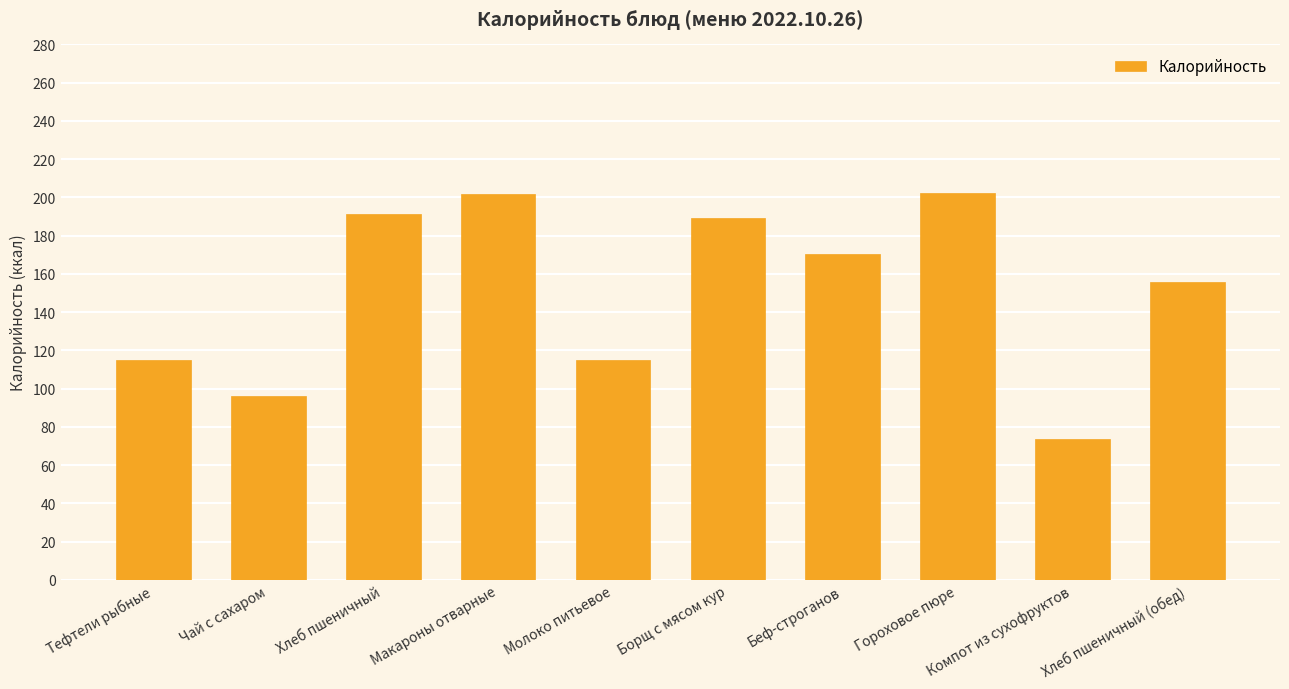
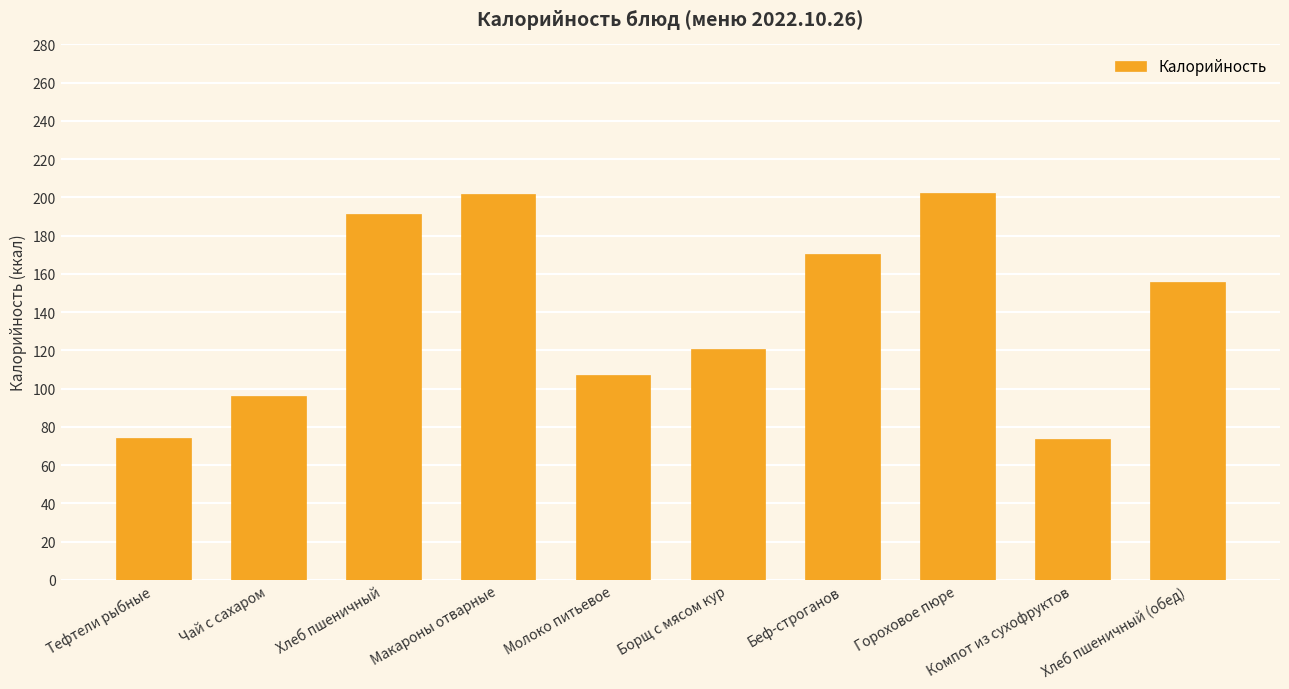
  {
-   "Тефтели рыбные": 115,
+   "Тефтели рыбные": 74,
    "Чай с сахаром": 96,
    "Хлеб пшеничный": 191,
    "Макароны отварные": 202,
-   "Молоко питьевое": 115,
-   "Борщ с мясом кур": 189,
+   "Молоко питьевое": 107,
+   "Борщ с мясом кур": 121,
    "Беф-строганов": 171,
    "Гороховое пюре": 202,
    "Компот из сухофруктов": 74,
    "Хлеб пшеничный (обед)": 156
  }
